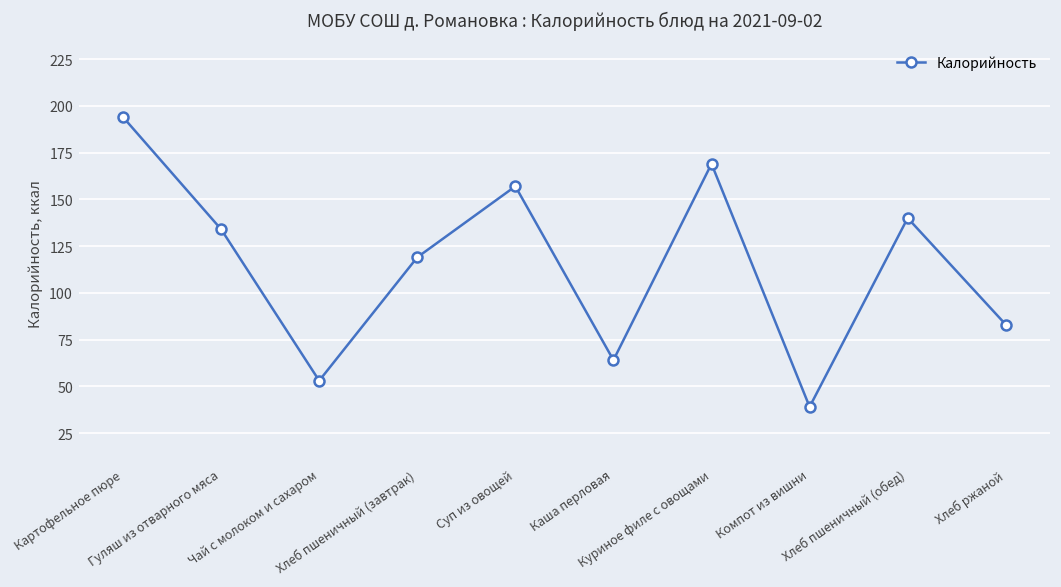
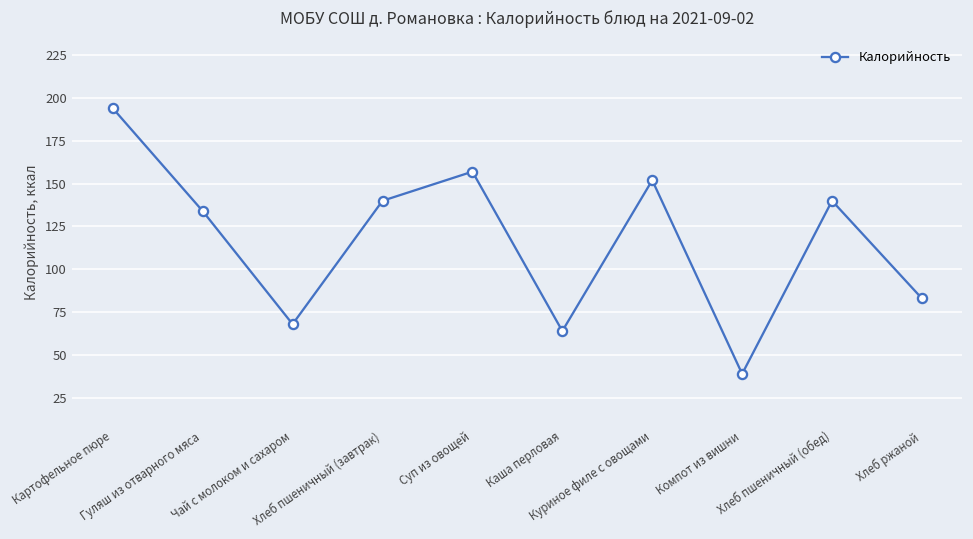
  {
    "Картофельное пюре": 194,
    "Гуляш из отварного мяса": 134,
-   "Чай с молоком и сахаром": 53,
-   "Хлеб пшеничный (завтрак)": 119,
+   "Чай с молоком и сахаром": 68,
+   "Хлеб пшеничный (завтрак)": 140,
    "Суп из овощей": 157,
    "Каша перловая": 64,
-   "Куриное филе с овощами": 169,
+   "Куриное филе с овощами": 152,
    "Компот из вишни": 39,
    "Хлеб пшеничный (обед)": 140,
    "Хлеб ржаной": 83
  }
